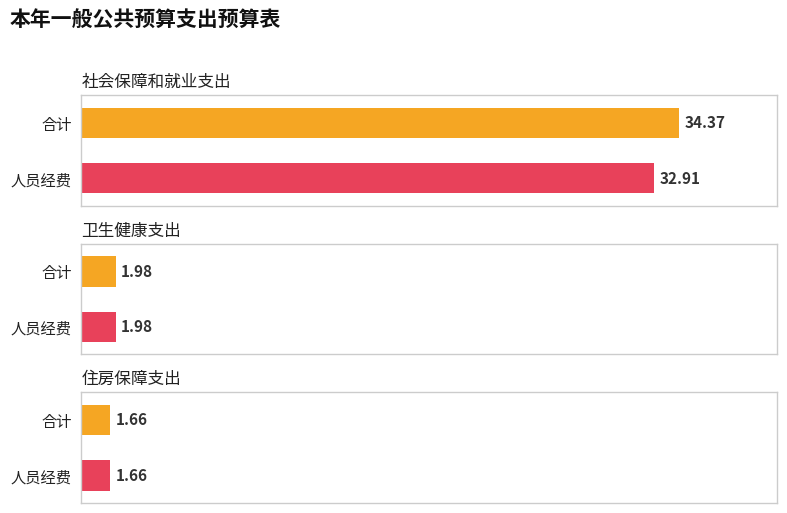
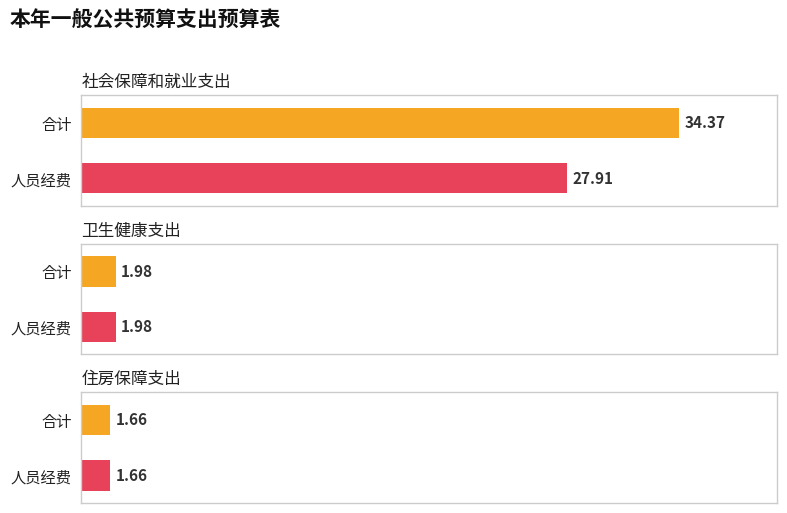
  {
    "社会保障和就业支出": {
      "合计": 34.37,
-     "人员经费": 32.91
+     "人员经费": 27.91
    },
    "卫生健康支出": {
      "合计": 1.98,
      "人员经费": 1.98
    },
    "住房保障支出": {
      "合计": 1.66,
      "人员经费": 1.66
    }
  }
